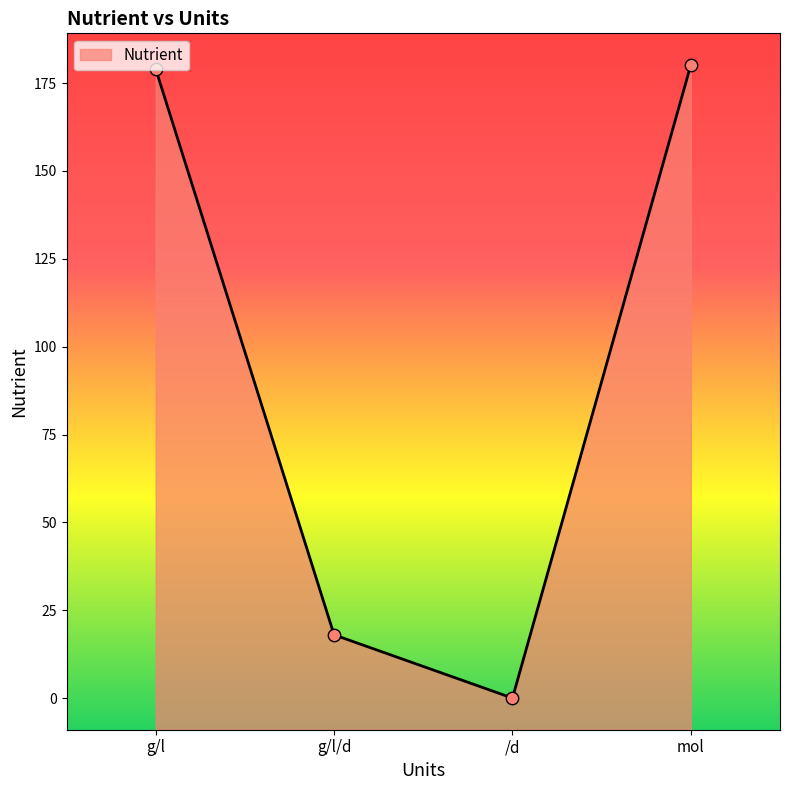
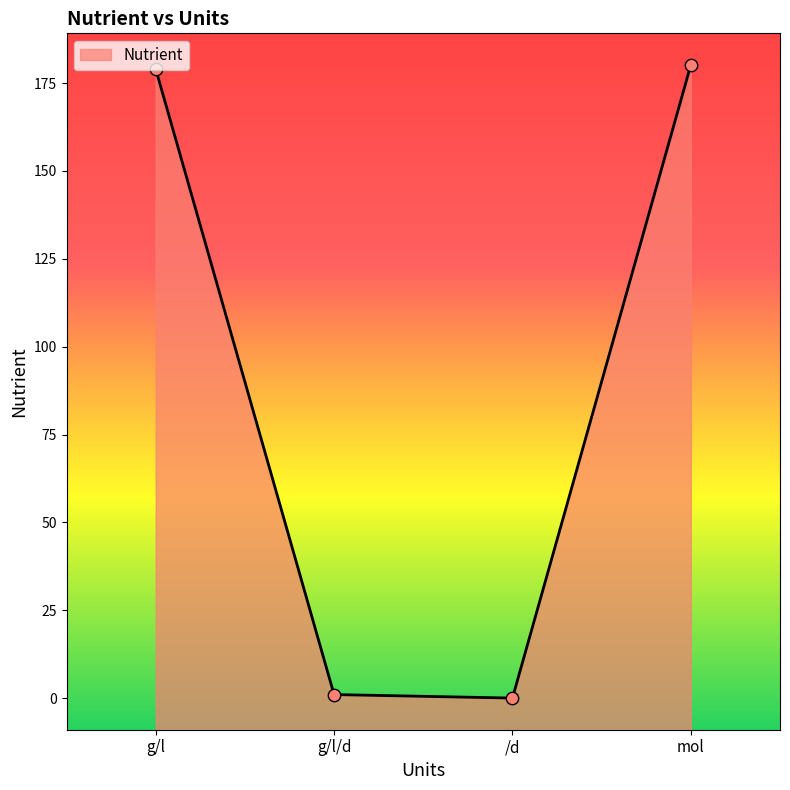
  {
-   "g/l/d": 18,
+   "g/l/d": 1,
    "/d": 0,
    "mol": 180
  }
